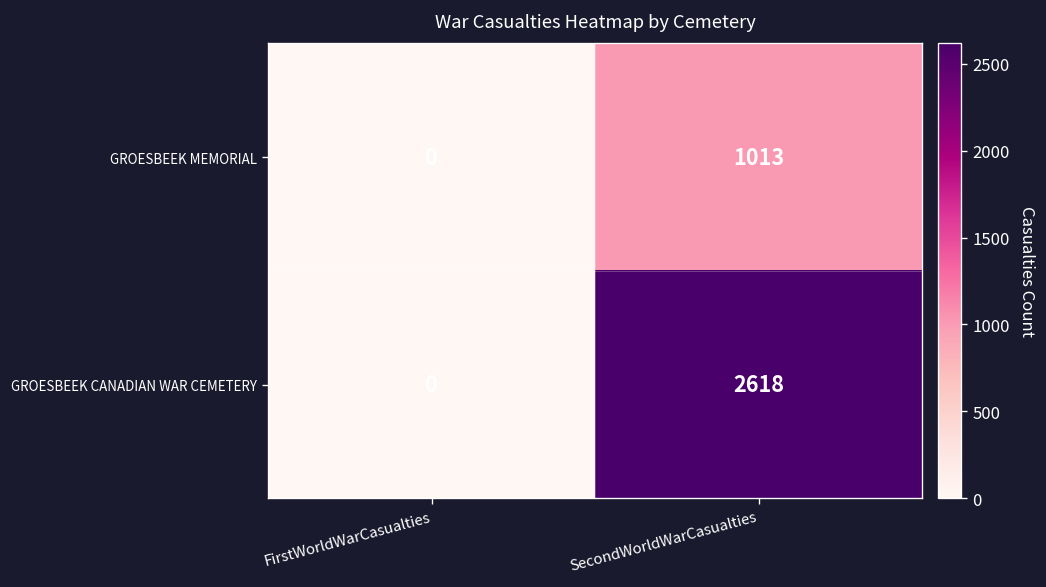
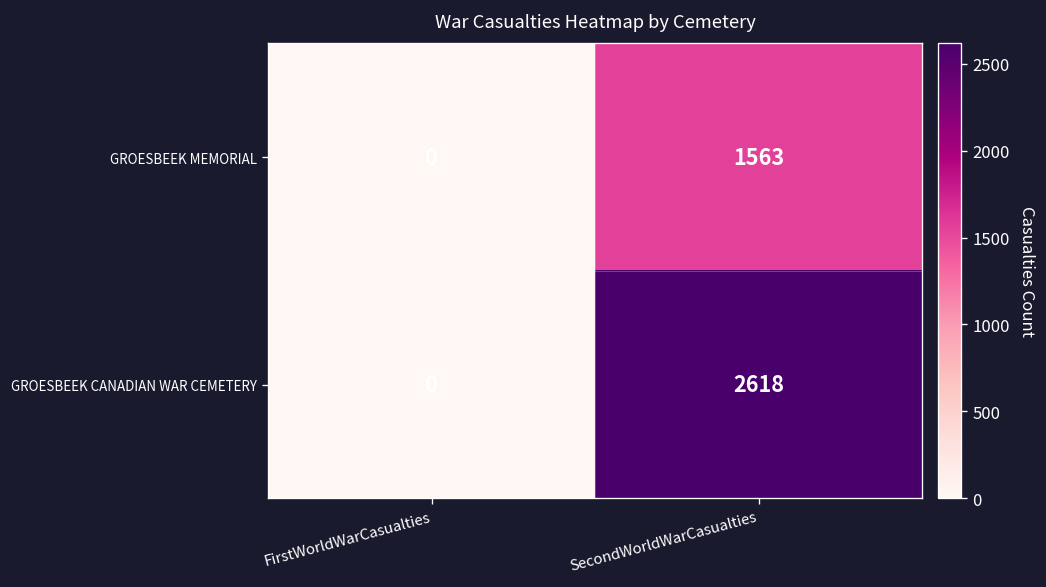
  {
    "GROESBEEK MEMORIAL": {
-     "SecondWorldWarCasualties": 1013
+     "SecondWorldWarCasualties": 1563
    },
    "GROESBEEK CANADIAN WAR CEMETERY": {
      "SecondWorldWarCasualties": 2618
    }
  }
